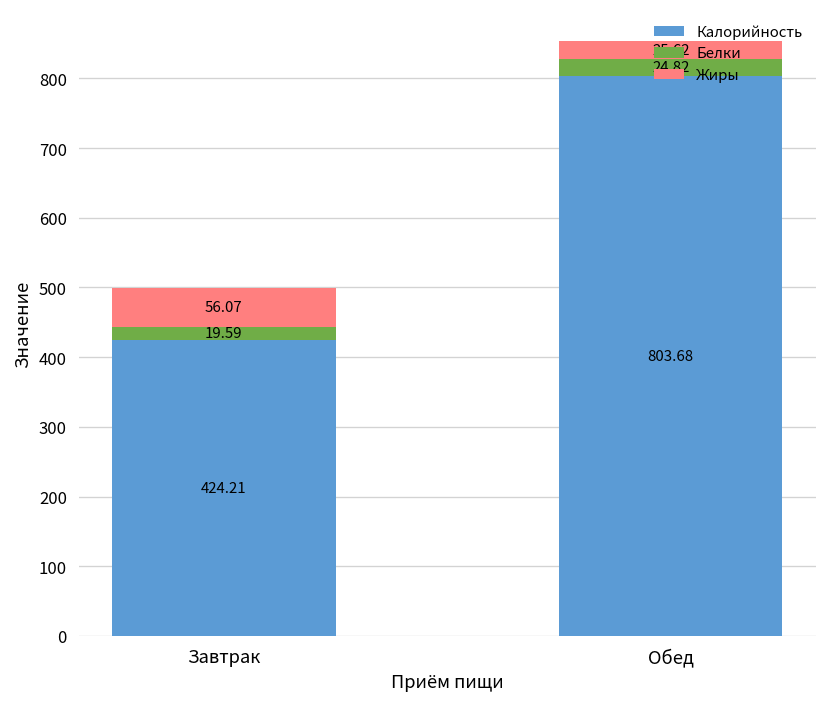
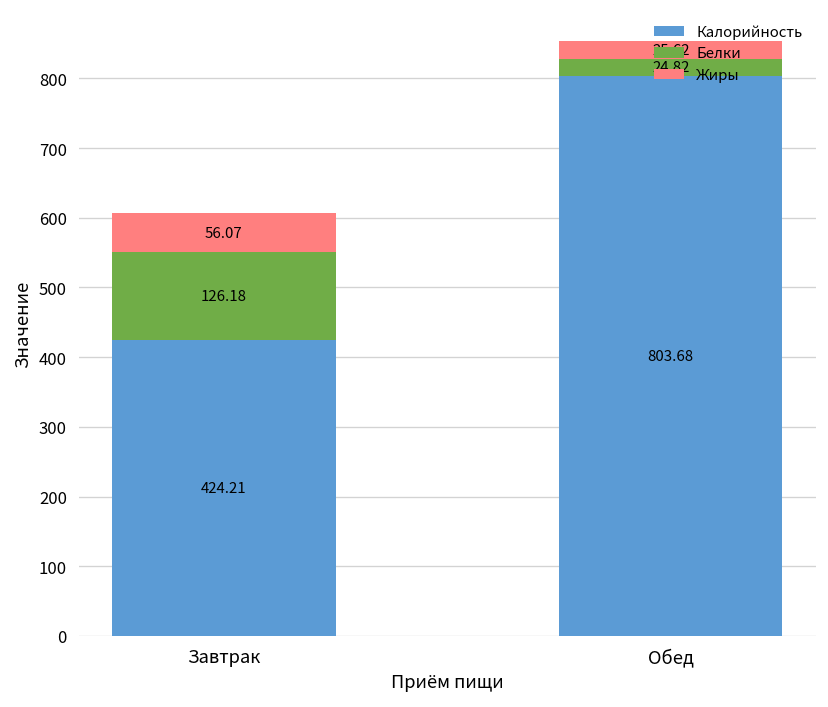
  {
    "Калорийность": {
      "Завтрак": 424.21,
      "Обед": 803.68
    },
    "Белки": {
-     "Завтрак": 19.59,
+     "Завтрак": 126.18,
      "Обед": 24.82
    },
    "Жиры": {
      "Завтрак": 56.07,
      "Обед": 25.62
    }
  }
